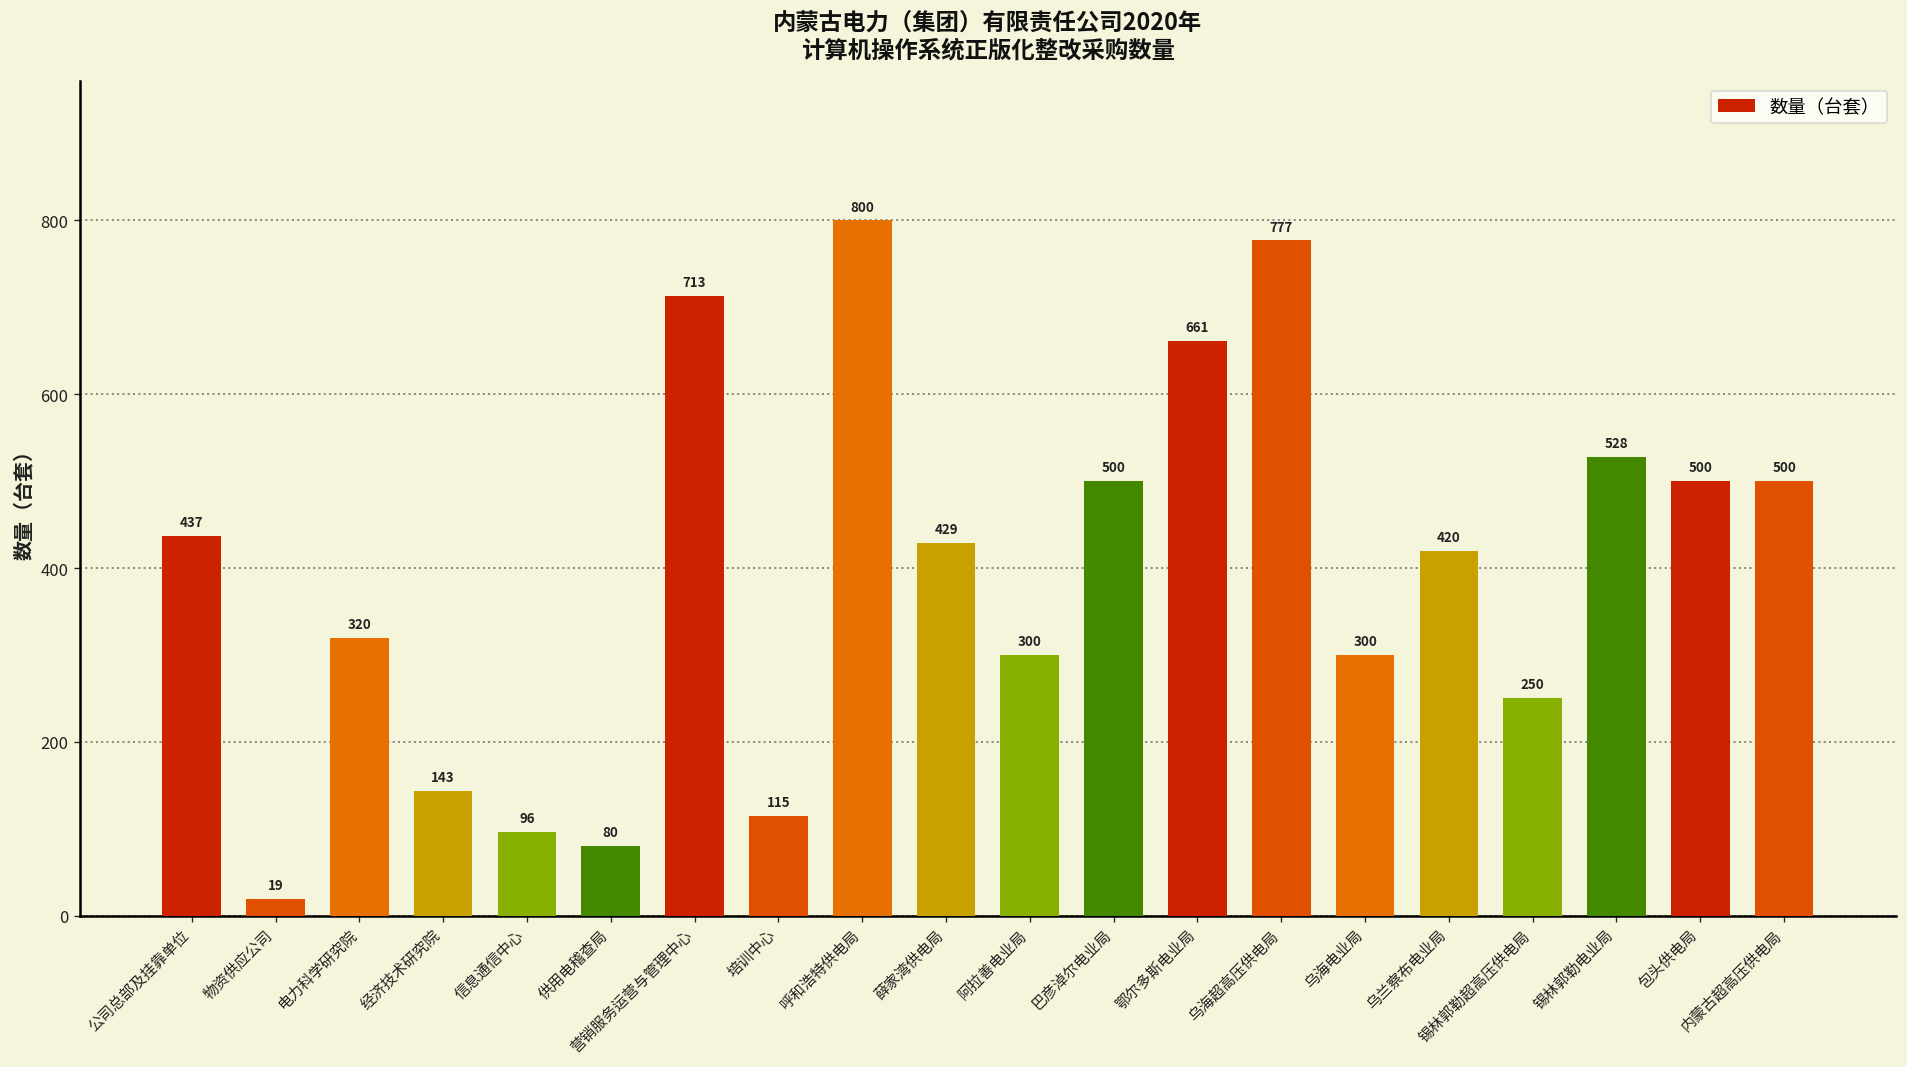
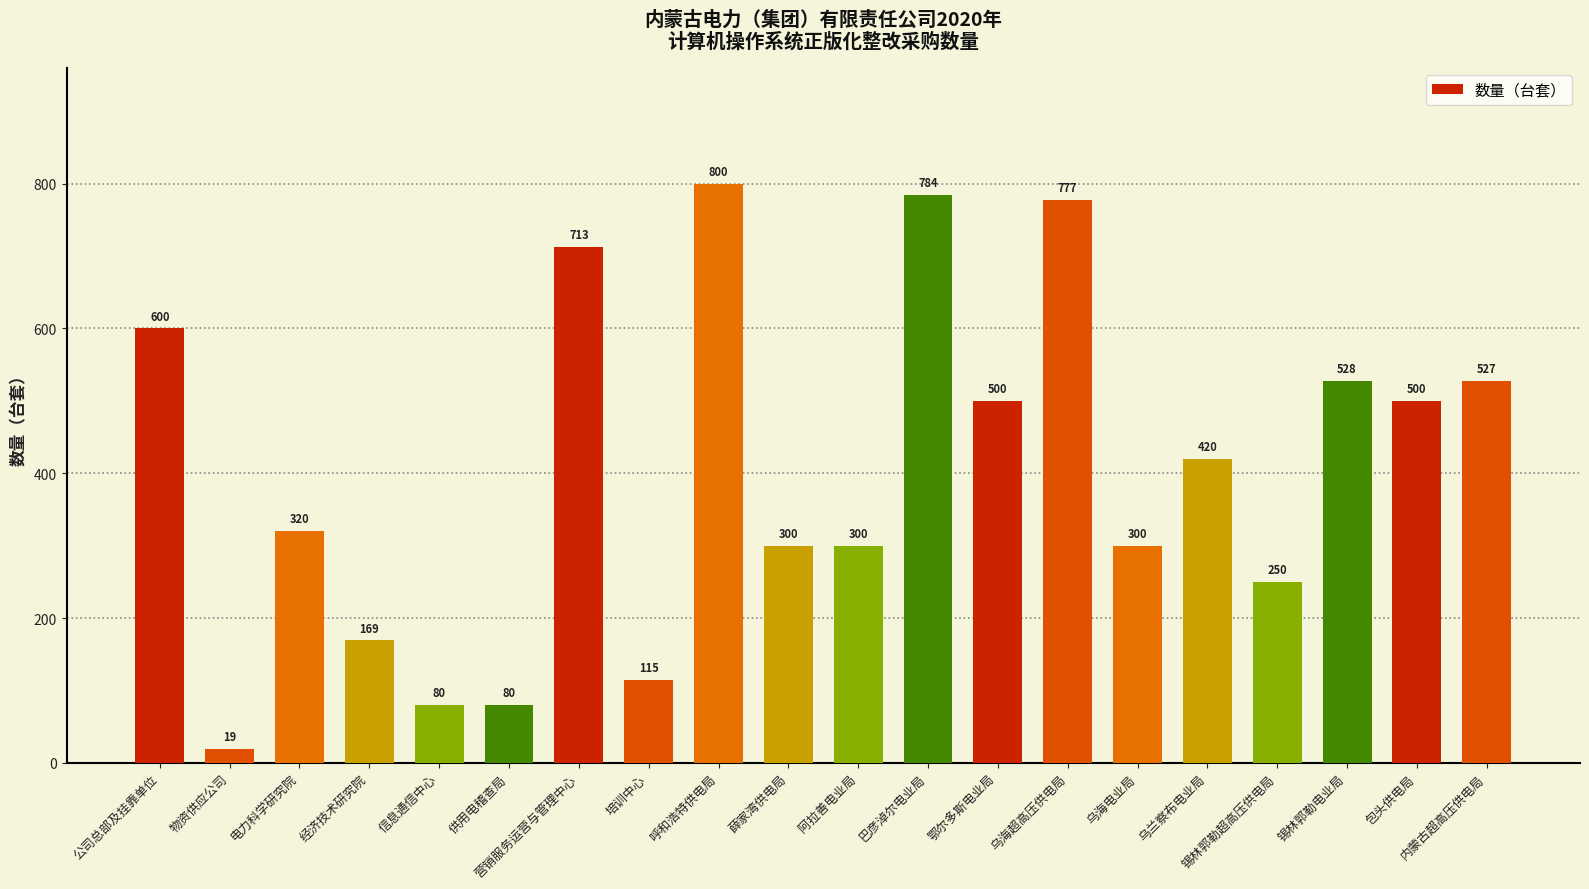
  {
-   "公司总部及挂靠单位": 437,
+   "公司总部及挂靠单位": 600,
    "物资供应公司": 19,
    "电力科学研究院": 320,
-   "经济技术研究院": 143,
-   "信息通信中心": 96,
+   "经济技术研究院": 169,
+   "信息通信中心": 80,
    "供用电稽查局": 80,
    "营销服务运营与管理中心": 713,
    "培训中心": 115,
    "呼和浩特供电局": 800,
-   "薛家湾供电局": 429,
+   "薛家湾供电局": 300,
    "阿拉善电业局": 300,
-   "巴彦淖尔电业局": 500,
-   "鄂尔多斯电业局": 661,
+   "巴彦淖尔电业局": 784,
+   "鄂尔多斯电业局": 500,
    "乌海超高压供电局": 777,
    "乌海电业局": 300,
    "乌兰察布电业局": 420,
    "锡林郭勒超高压供电局": 250,
    "锡林郭勒电业局": 528,
    "包头供电局": 500,
-   "内蒙古超高压供电局": 500
+   "内蒙古超高压供电局": 527
  }
